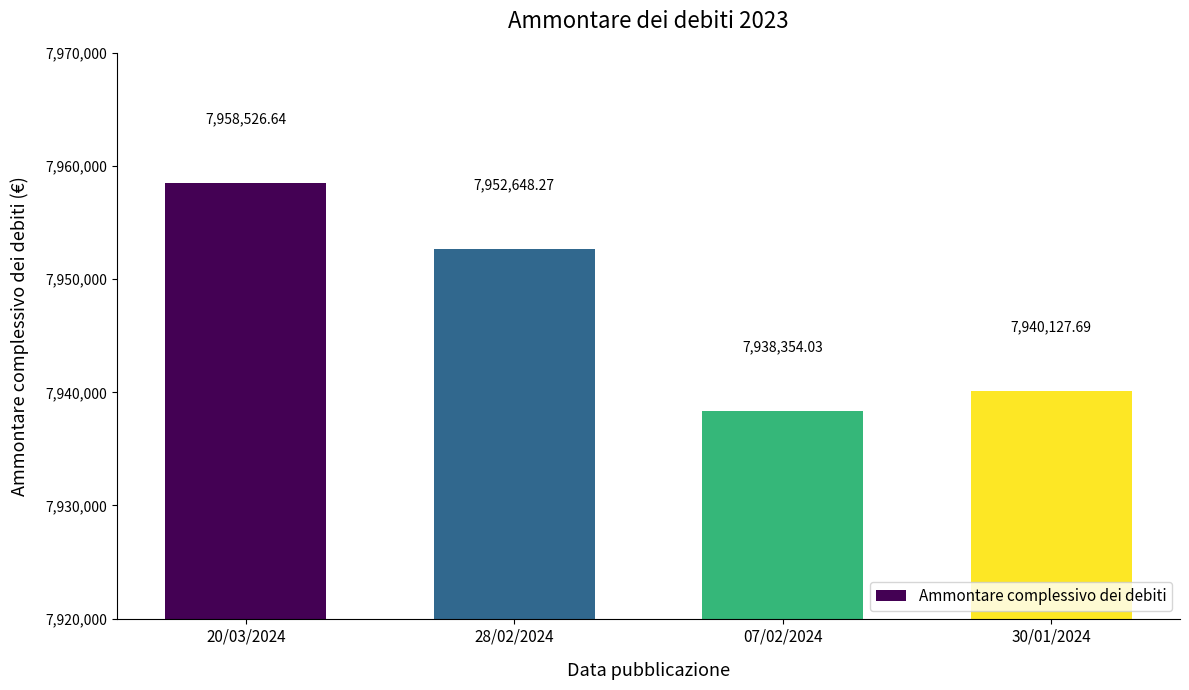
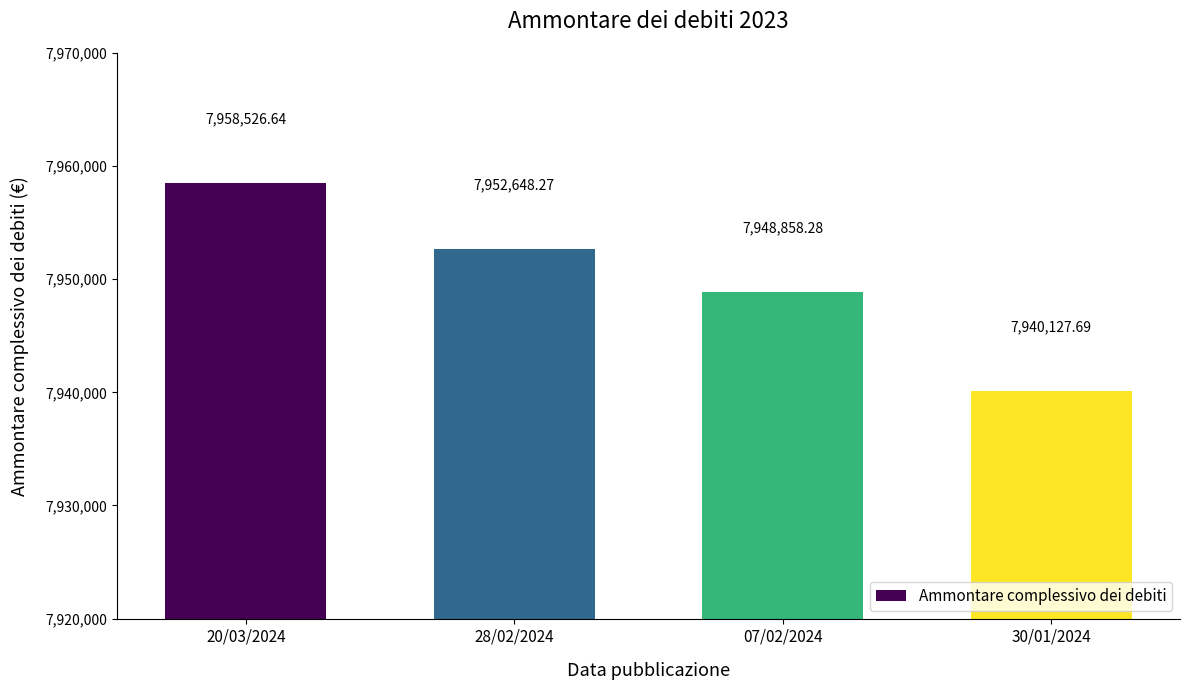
  {
-   "07/02/2024": "7,938,354.03"
+   "07/02/2024": "7,948,858.28"
  }
